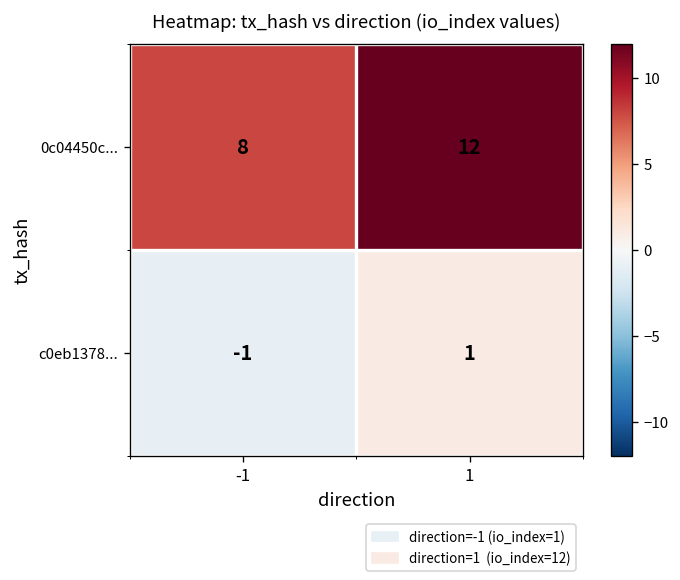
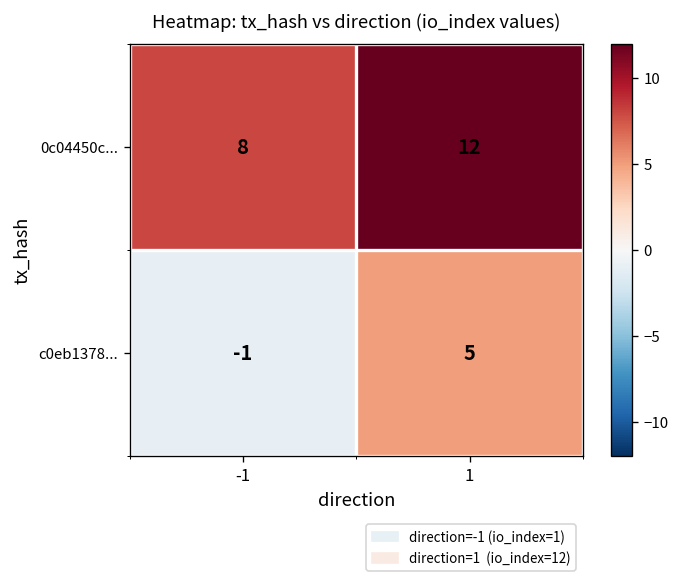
  {
    "0c04450c...": {
      "-1": 8,
      "1": 12
    },
    "c0eb1378...": {
      "-1": -1,
-     "1": 1
+     "1": 5
    }
  }
